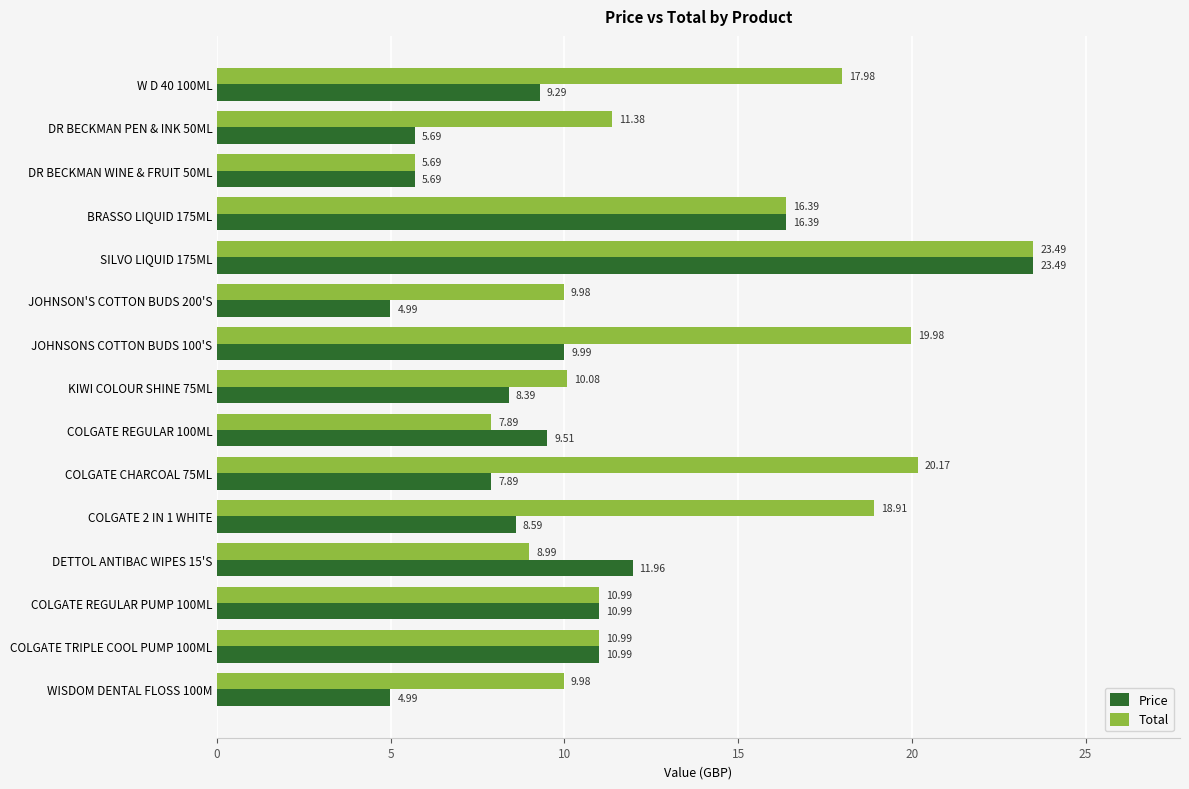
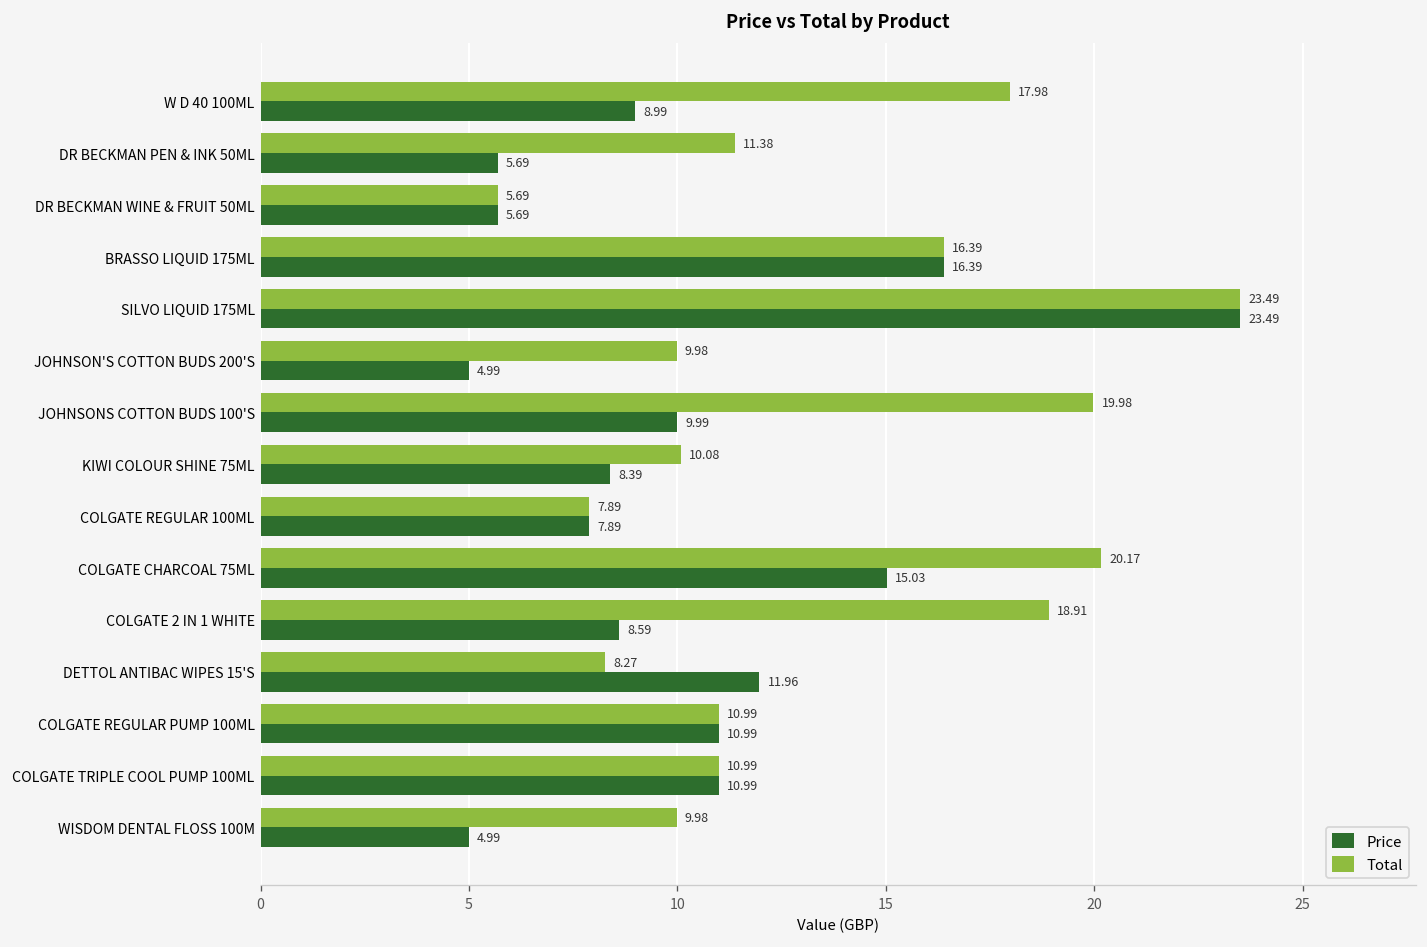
  {
    "Price": {
-     "W D 40 100ML": 9.29,
+     "W D 40 100ML": 8.99,
      "DR BECKMAN PEN & INK 50ML": 5.69,
      "DR BECKMAN WINE & FRUIT 50ML": 5.69,
      "BRASSO LIQUID 175ML": 16.39,
      "SILVO LIQUID 175ML": 23.49,
      "JOHNSON'S COTTON BUDS 200'S": 4.99,
      "JOHNSONS COTTON BUDS 100'S": 9.99,
      "KIWI COLOUR SHINE 75ML": 8.39,
-     "COLGATE REGULAR 100ML": 9.51,
-     "COLGATE CHARCOAL 75ML": 7.89,
+     "COLGATE REGULAR 100ML": 7.89,
+     "COLGATE CHARCOAL 75ML": 15.03,
      "COLGATE 2 IN 1 WHITE": 8.59,
      "DETTOL ANTIBAC WIPES 15'S": 11.96,
      "COLGATE REGULAR PUMP 100ML": 10.99,
      "COLGATE TRIPLE COOL PUMP 100ML": 10.99,
      "WISDOM DENTAL FLOSS 100M": 4.99
    },
    "Total": {
      "W D 40 100ML": 17.98,
      "DR BECKMAN PEN & INK 50ML": 11.38,
      "DR BECKMAN WINE & FRUIT 50ML": 5.69,
      "BRASSO LIQUID 175ML": 16.39,
      "SILVO LIQUID 175ML": 23.49,
      "JOHNSON'S COTTON BUDS 200'S": 9.98,
      "JOHNSONS COTTON BUDS 100'S": 19.98,
      "KIWI COLOUR SHINE 75ML": 10.08,
      "COLGATE REGULAR 100ML": 7.89,
      "COLGATE CHARCOAL 75ML": 20.17,
      "COLGATE 2 IN 1 WHITE": 18.91,
-     "DETTOL ANTIBAC WIPES 15'S": 8.99,
+     "DETTOL ANTIBAC WIPES 15'S": 8.27,
      "COLGATE REGULAR PUMP 100ML": 10.99,
      "COLGATE TRIPLE COOL PUMP 100ML": 10.99,
      "WISDOM DENTAL FLOSS 100M": 9.98
    }
  }
